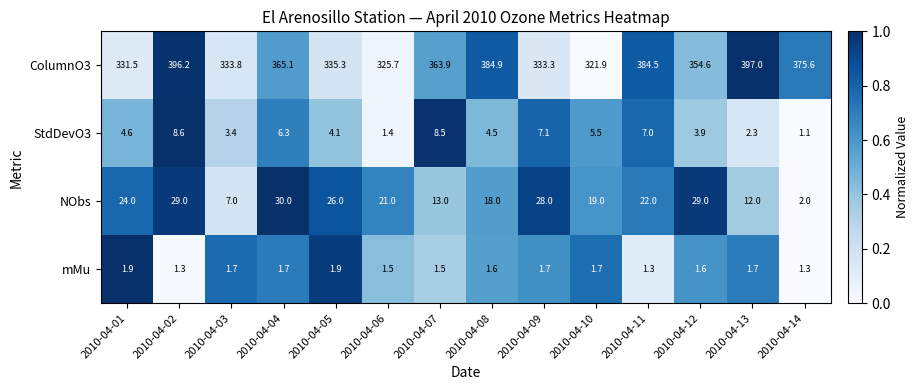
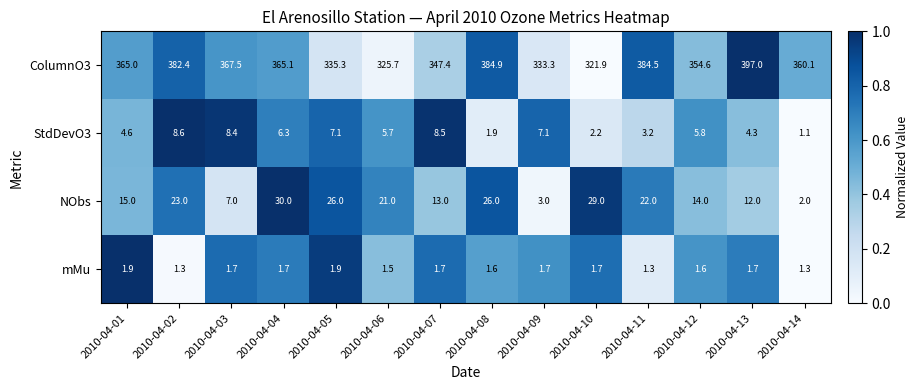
  {
    "ColumnO3": {
-     "2010-04-01": 331.5,
-     "2010-04-02": 396.2,
-     "2010-04-03": 333.8,
+     "2010-04-01": 365.0,
+     "2010-04-02": 382.4,
+     "2010-04-03": 367.5,
      "2010-04-04": 365.1,
      "2010-04-05": 335.3,
      "2010-04-06": 325.7,
-     "2010-04-07": 363.9,
+     "2010-04-07": 347.4,
      "2010-04-08": 384.9,
      "2010-04-09": 333.3,
      "2010-04-10": 321.9,
      "2010-04-11": 384.5,
      "2010-04-12": 354.6,
      "2010-04-13": 397.0,
-     "2010-04-14": 375.6
+     "2010-04-14": 360.1
    },
    "StdDevO3": {
      "2010-04-01": 4.6,
      "2010-04-02": 8.6,
-     "2010-04-03": 3.4,
+     "2010-04-03": 8.4,
      "2010-04-04": 6.3,
-     "2010-04-05": 4.1,
-     "2010-04-06": 1.4,
+     "2010-04-05": 7.1,
+     "2010-04-06": 5.7,
      "2010-04-07": 8.5,
-     "2010-04-08": 4.5,
+     "2010-04-08": 1.9,
      "2010-04-09": 7.1,
-     "2010-04-10": 5.5,
-     "2010-04-11": 7.0,
-     "2010-04-12": 3.9,
-     "2010-04-13": 2.3,
+     "2010-04-10": 2.2,
+     "2010-04-11": 3.2,
+     "2010-04-12": 5.8,
+     "2010-04-13": 4.3,
      "2010-04-14": 1.1
    },
    "NObs": {
-     "2010-04-01": 24.0,
-     "2010-04-02": 29.0,
+     "2010-04-01": 15.0,
+     "2010-04-02": 23.0,
      "2010-04-03": 7.0,
      "2010-04-04": 30.0,
      "2010-04-05": 26.0,
      "2010-04-06": 21.0,
      "2010-04-07": 13.0,
-     "2010-04-08": 18.0,
-     "2010-04-09": 28.0,
-     "2010-04-10": 19.0,
+     "2010-04-08": 26.0,
+     "2010-04-09": 3.0,
+     "2010-04-10": 29.0,
      "2010-04-11": 22.0,
-     "2010-04-12": 29.0,
+     "2010-04-12": 14.0,
      "2010-04-13": 12.0,
      "2010-04-14": 2.0
    },
    "mMu": {
      "2010-04-01": 1.9,
      "2010-04-02": 1.3,
      "2010-04-03": 1.7,
      "2010-04-04": 1.7,
      "2010-04-05": 1.9,
      "2010-04-06": 1.5,
-     "2010-04-07": 1.5,
+     "2010-04-07": 1.7,
      "2010-04-08": 1.6,
      "2010-04-09": 1.7,
      "2010-04-10": 1.7,
      "2010-04-11": 1.3,
      "2010-04-12": 1.6,
      "2010-04-13": 1.7,
      "2010-04-14": 1.3
    }
  }
